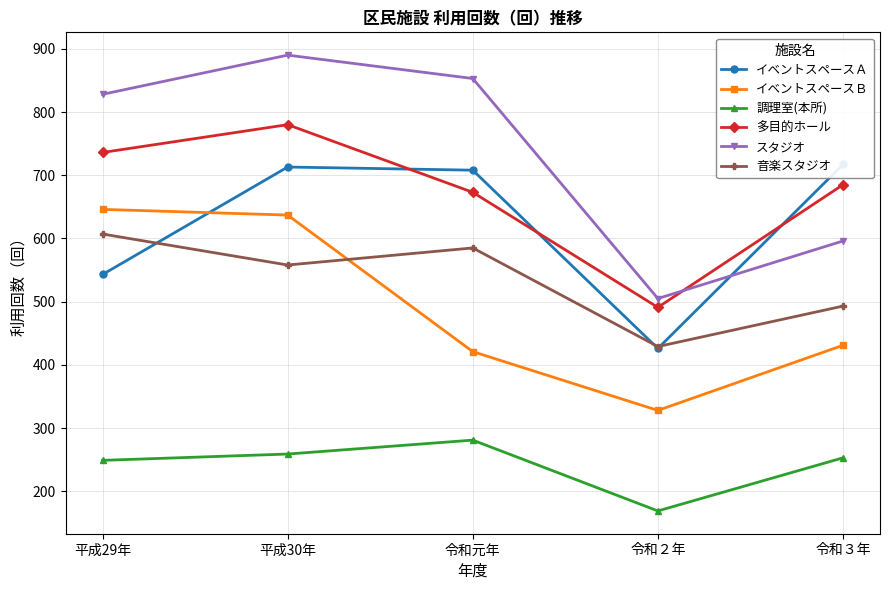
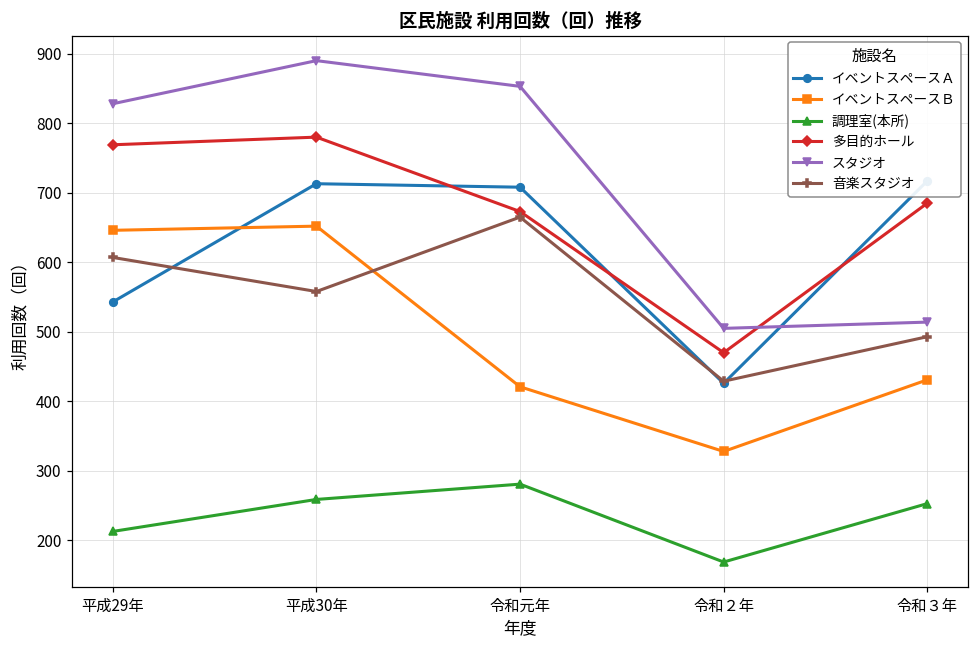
  {
    "イベントスペースＡ": {
      "平成29年": 540,
      "平成30年": 710,
      "令和元年": 710
    },
    "イベントスペースＢ": {
      "平成29年": 650,
-     "平成30年": 640,
+     "平成30年": 650,
      "令和元年": 420,
      "令和２年": 330,
      "令和３年": 430
    },
    "調理室(本所)": {
-     "平成29年": 250,
+     "平成29年": 210,
      "平成30年": 260,
      "令和元年": 280,
      "令和２年": 170,
      "令和３年": 250
    },
    "多目的ホール": {
-     "平成29年": 740,
+     "平成29年": 770,
      "平成30年": 780,
      "令和元年": 670,
-     "令和２年": 490,
+     "令和２年": 470,
      "令和３年": 690
    },
    "スタジオ": {
      "平成29年": 830,
      "平成30年": 890,
      "令和元年": 850,
      "令和２年": 510,
-     "令和３年": 600
+     "令和３年": 510
    },
    "音楽スタジオ": {
      "平成29年": 610,
      "平成30年": 560,
-     "令和元年": 590,
+     "令和元年": 670,
      "令和３年": 490
    }
  }
